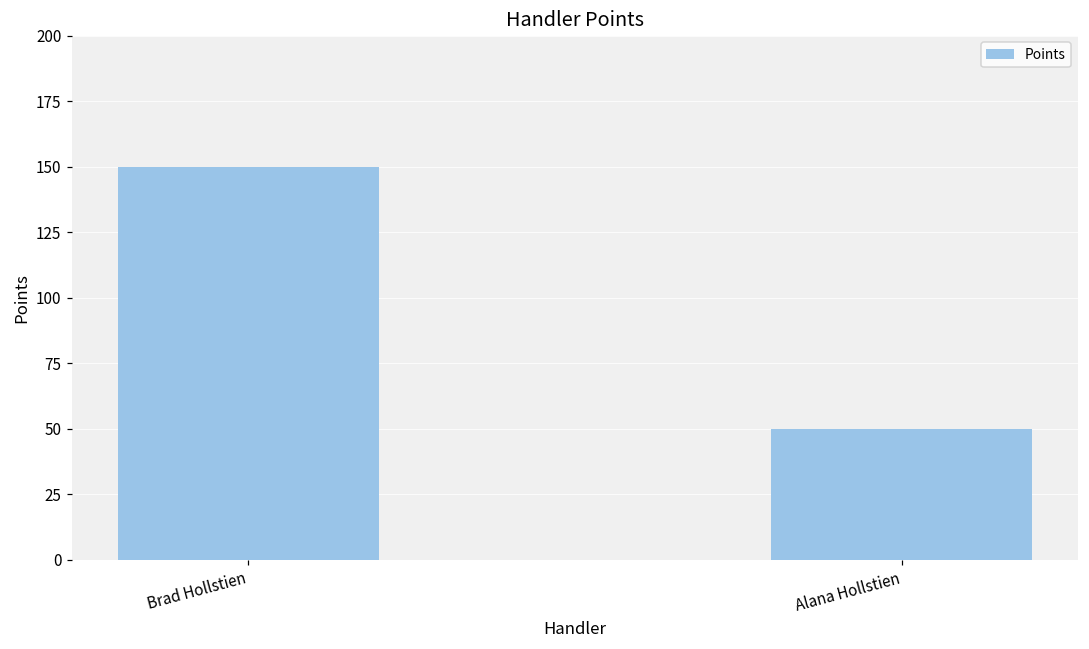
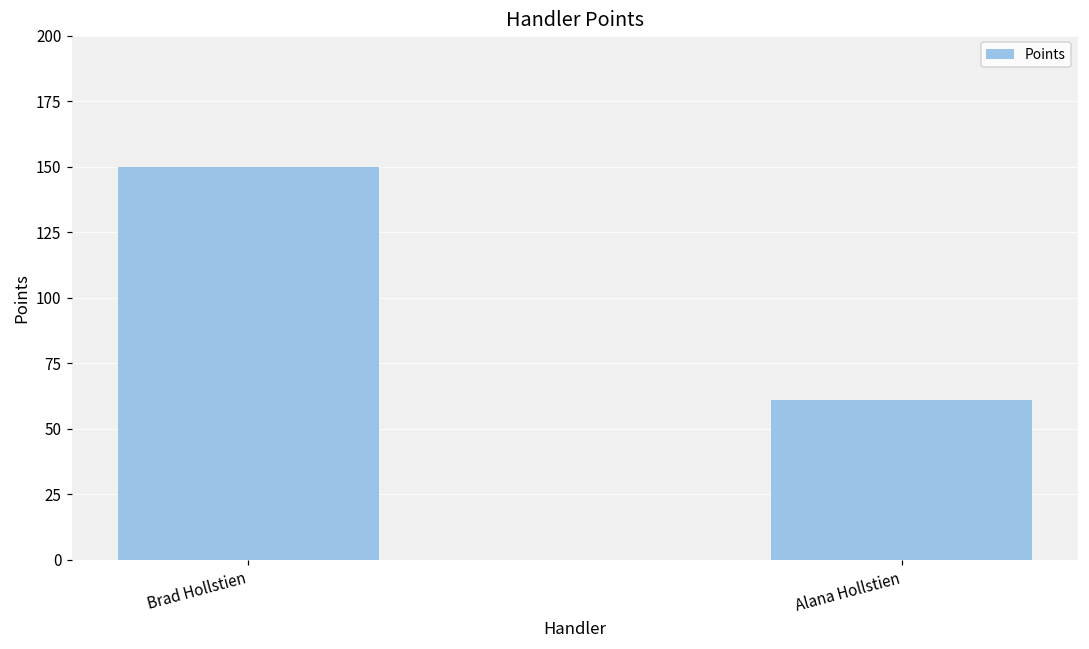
  {
    "Brad Hollstien": 150,
-   "Alana Hollstien": 50
+   "Alana Hollstien": 61
  }
